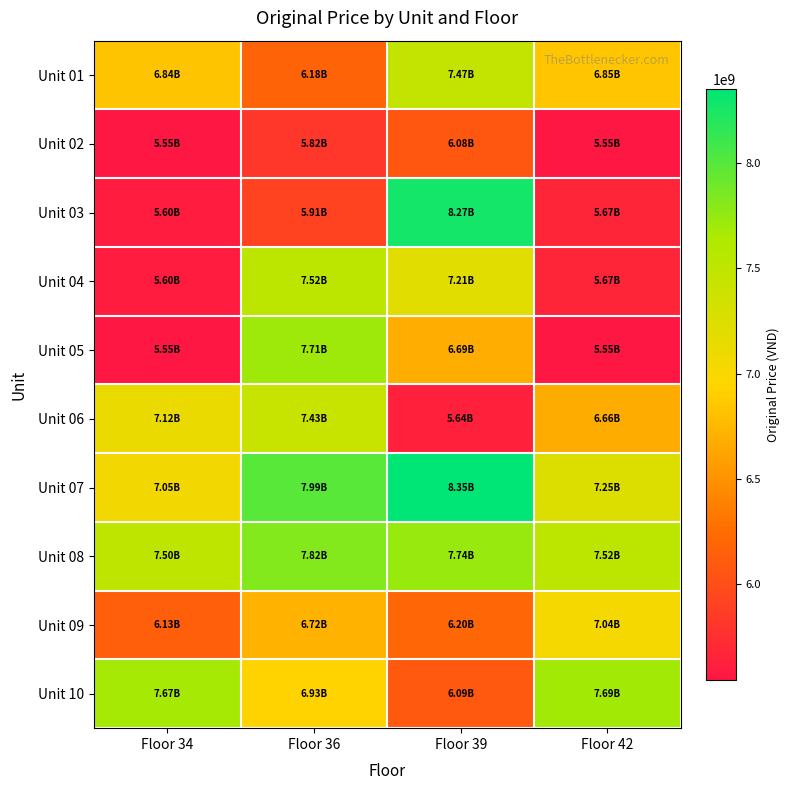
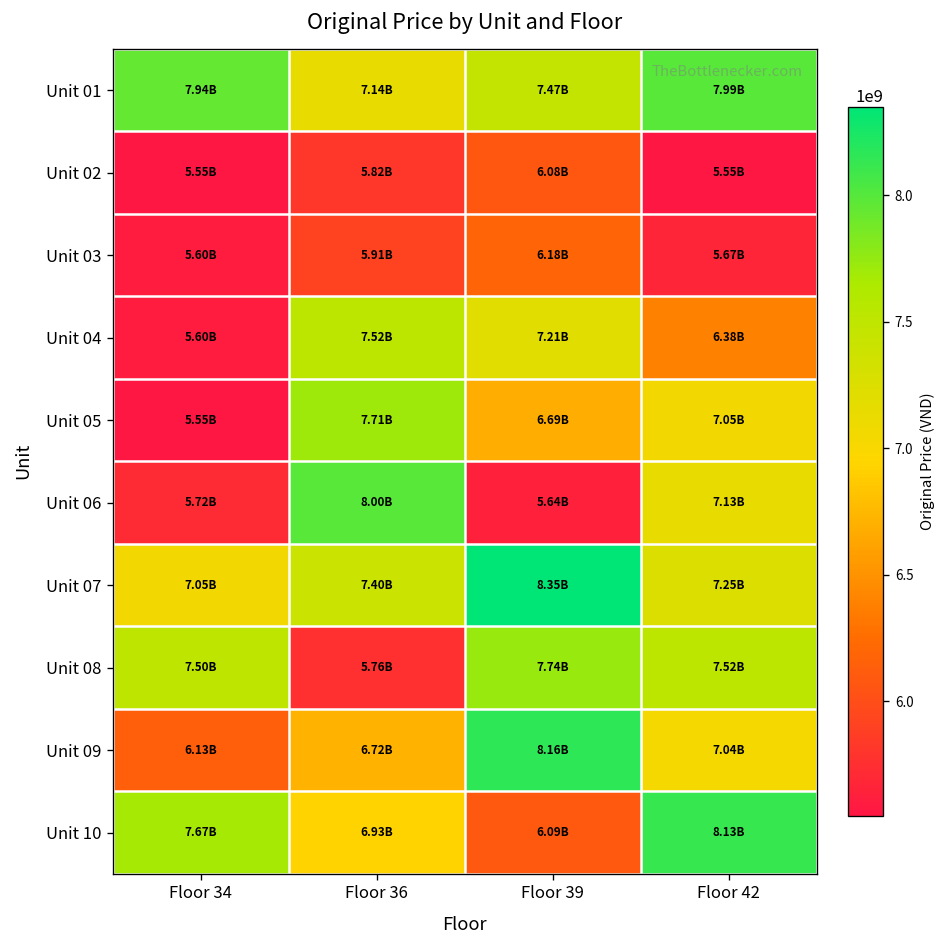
  {
    "Unit 01": {
-     "Floor 34": "6.84B",
-     "Floor 36": "6.18B",
+     "Floor 34": "7.94B",
+     "Floor 36": "7.14B",
      "Floor 39": "7.47B",
-     "Floor 42": "6.85B"
+     "Floor 42": "7.99B"
    },
    "Unit 02": {
      "Floor 34": "5.55B",
      "Floor 36": "5.82B",
      "Floor 39": "6.08B",
      "Floor 42": "5.55B"
    },
    "Unit 03": {
      "Floor 34": "5.60B",
      "Floor 36": "5.91B",
-     "Floor 39": "8.27B",
+     "Floor 39": "6.18B",
      "Floor 42": "5.67B"
    },
    "Unit 04": {
      "Floor 34": "5.60B",
      "Floor 36": "7.52B",
      "Floor 39": "7.21B",
-     "Floor 42": "5.67B"
+     "Floor 42": "6.38B"
    },
    "Unit 05": {
      "Floor 34": "5.55B",
      "Floor 36": "7.71B",
      "Floor 39": "6.69B",
-     "Floor 42": "5.55B"
+     "Floor 42": "7.05B"
    },
    "Unit 06": {
-     "Floor 34": "7.12B",
-     "Floor 36": "7.43B",
+     "Floor 34": "5.72B",
+     "Floor 36": "8.00B",
      "Floor 39": "5.64B",
-     "Floor 42": "6.66B"
+     "Floor 42": "7.13B"
    },
    "Unit 07": {
      "Floor 34": "7.05B",
-     "Floor 36": "7.99B",
+     "Floor 36": "7.40B",
      "Floor 39": "8.35B",
      "Floor 42": "7.25B"
    },
    "Unit 08": {
      "Floor 34": "7.50B",
-     "Floor 36": "7.82B",
+     "Floor 36": "5.76B",
      "Floor 39": "7.74B",
      "Floor 42": "7.52B"
    },
    "Unit 09": {
      "Floor 34": "6.13B",
      "Floor 36": "6.72B",
-     "Floor 39": "6.20B",
+     "Floor 39": "8.16B",
      "Floor 42": "7.04B"
    },
    "Unit 10": {
      "Floor 34": "7.67B",
      "Floor 36": "6.93B",
      "Floor 39": "6.09B",
-     "Floor 42": "7.69B"
+     "Floor 42": "8.13B"
    }
  }
